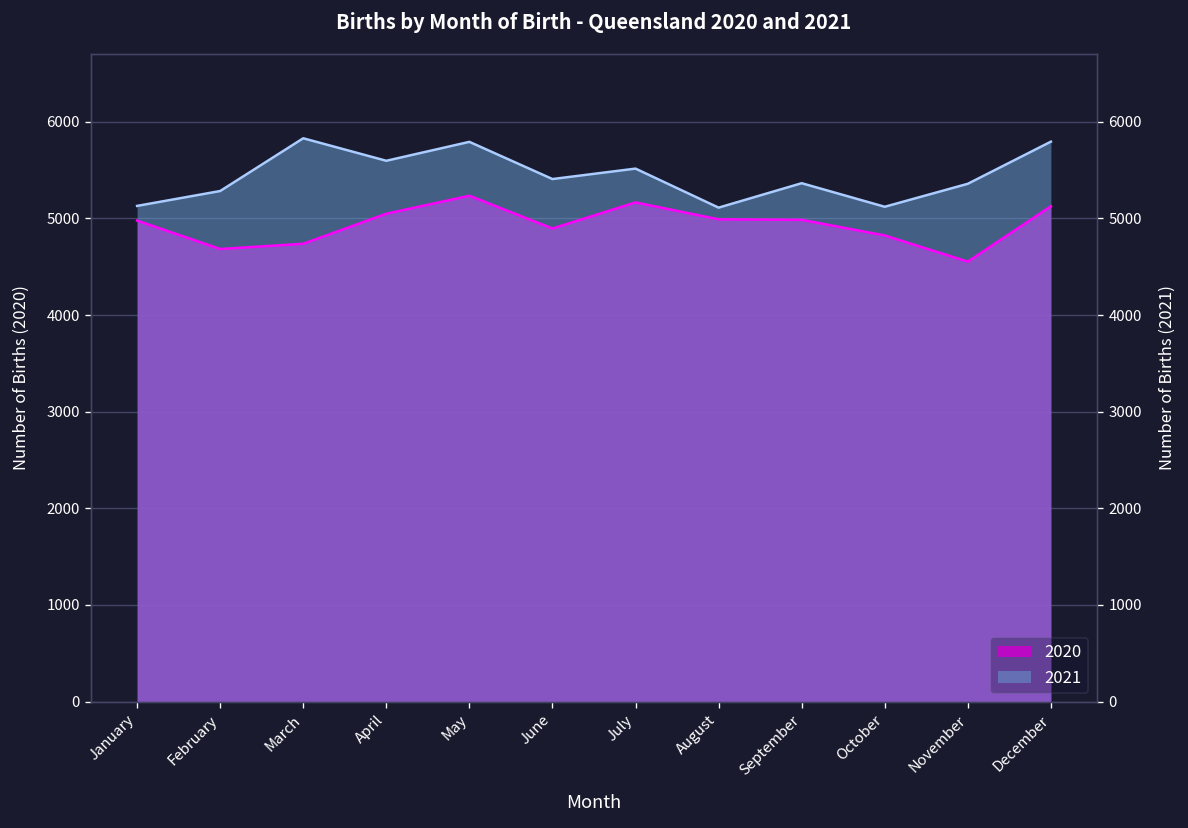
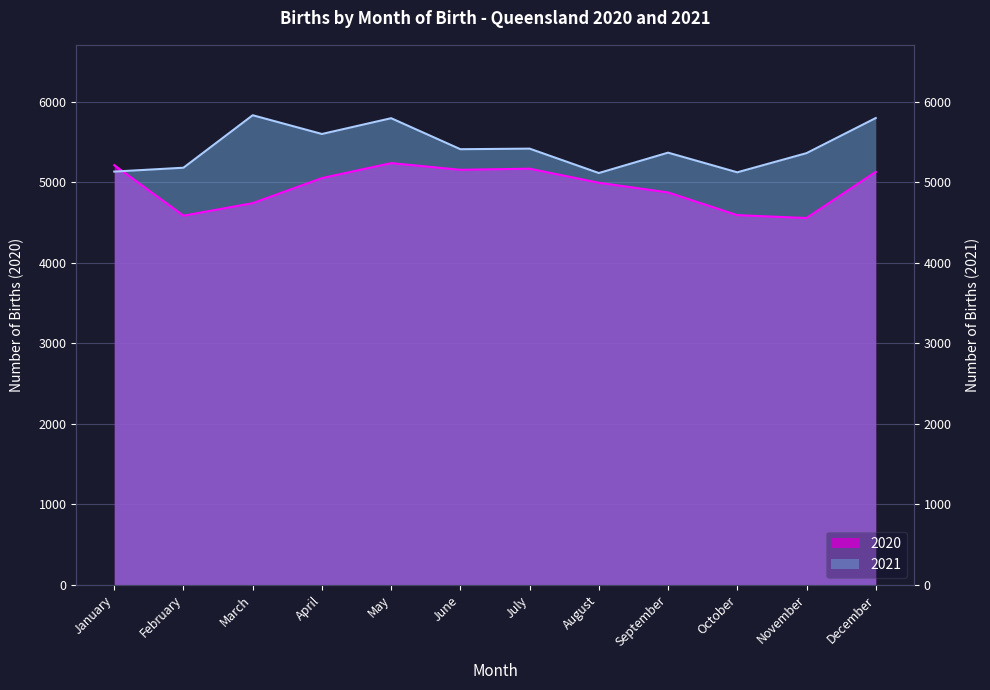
  {
    "2020": {
-     "January": 5000,
-     "February": 4700,
+     "January": 5200,
+     "February": 4600,
      "March": 4700,
      "April": 5000,
      "May": 5200,
-     "June": 4900,
+     "June": 5200,
      "July": 5200,
      "August": 5000,
-     "September": 5000,
-     "October": 4800,
+     "September": 4900,
+     "October": 4600,
      "November": 4600,
      "December": 5100
    },
    "2021": {
      "January": 5100,
-     "February": 5300,
+     "February": 5200,
      "March": 5800,
      "April": 5600,
      "May": 5800,
      "June": 5400,
-     "July": 5500,
+     "July": 5400,
      "August": 5100,
      "September": 5400,
      "October": 5100,
      "November": 5400,
      "December": 5800
    }
  }
